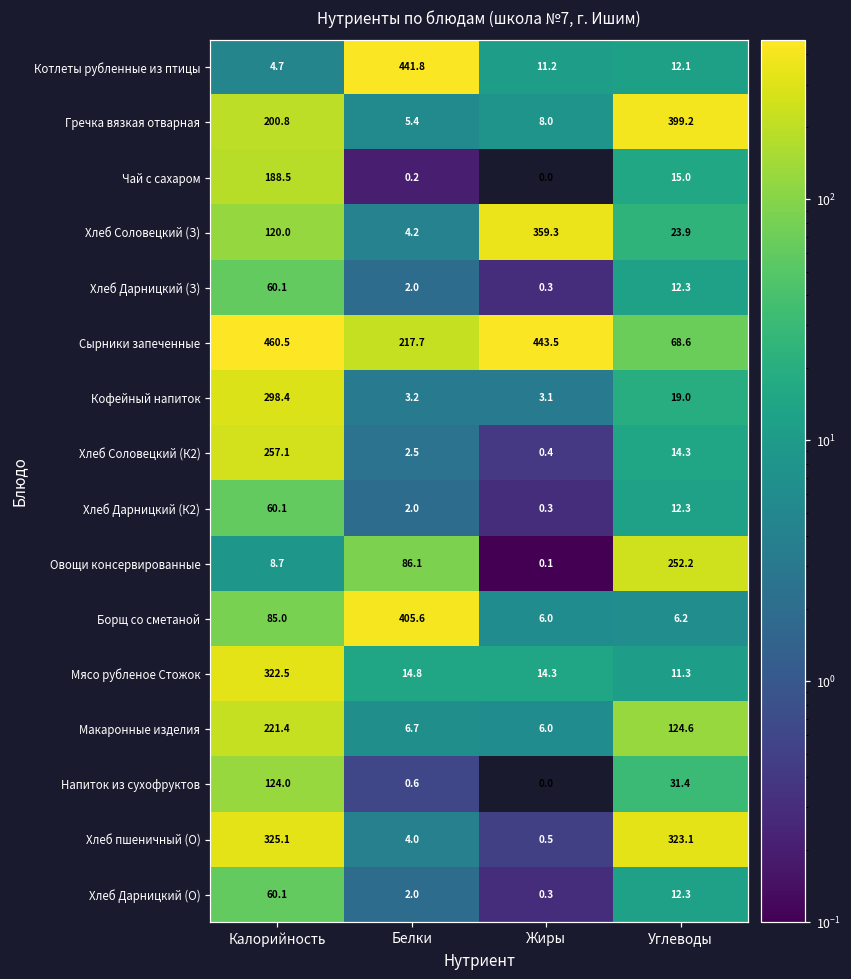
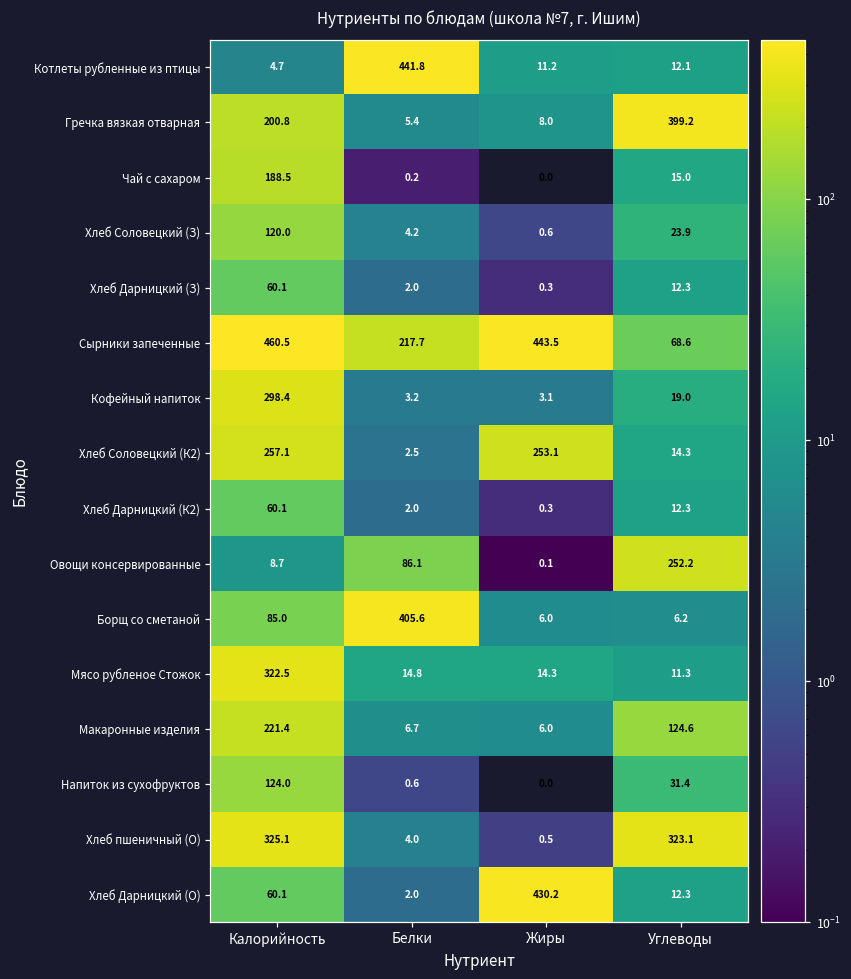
  {
    "Котлеты рубленные из птицы": {
      "Калорийность": 4.7,
      "Белки": 441.8,
      "Жиры": 11.2,
      "Углеводы": 12.1
    },
    "Гречка вязкая отварная": {
      "Калорийность": 200.8,
      "Белки": 5.4,
      "Жиры": 8.0,
      "Углеводы": 399.2
    },
    "Чай с сахаром": {
      "Калорийность": 188.5,
      "Белки": 0.2,
      "Углеводы": 15.0
    },
    "Хлеб Соловецкий (З)": {
      "Калорийность": 120.0,
      "Белки": 4.2,
-     "Жиры": 359.3,
+     "Жиры": 0.6,
      "Углеводы": 23.9
    },
    "Хлеб Дарницкий (З)": {
      "Калорийность": 60.1,
      "Белки": 2.0,
      "Жиры": 0.3,
      "Углеводы": 12.3
    },
    "Сырники запеченные": {
      "Калорийность": 460.5,
      "Белки": 217.7,
      "Жиры": 443.5,
      "Углеводы": 68.6
    },
    "Кофейный напиток": {
      "Калорийность": 298.4,
      "Белки": 3.2,
      "Жиры": 3.1,
      "Углеводы": 19.0
    },
    "Хлеб Соловецкий (К2)": {
      "Калорийность": 257.1,
      "Белки": 2.5,
-     "Жиры": 0.4,
+     "Жиры": 253.1,
      "Углеводы": 14.3
    },
    "Хлеб Дарницкий (К2)": {
      "Калорийность": 60.1,
      "Белки": 2.0,
      "Жиры": 0.3,
      "Углеводы": 12.3
    },
    "Овощи консервированные": {
      "Калорийность": 8.7,
      "Белки": 86.1,
      "Жиры": 0.1,
      "Углеводы": 252.2
    },
    "Борщ со сметаной": {
      "Калорийность": 85.0,
      "Белки": 405.6,
      "Жиры": 6.0,
      "Углеводы": 6.2
    },
    "Мясо рубленое Стожок": {
      "Калорийность": 322.5,
      "Белки": 14.8,
      "Жиры": 14.3,
      "Углеводы": 11.3
    },
    "Макаронные изделия": {
      "Калорийность": 221.4,
      "Белки": 6.7,
      "Жиры": 6.0,
      "Углеводы": 124.6
    },
    "Напиток из сухофруктов": {
      "Калорийность": 124.0,
      "Белки": 0.6,
      "Углеводы": 31.4
    },
    "Хлеб пшеничный (О)": {
      "Калорийность": 325.1,
      "Белки": 4.0,
      "Жиры": 0.5,
      "Углеводы": 323.1
    },
    "Хлеб Дарницкий (О)": {
      "Калорийность": 60.1,
      "Белки": 2.0,
-     "Жиры": 0.3,
+     "Жиры": 430.2,
      "Углеводы": 12.3
    }
  }
